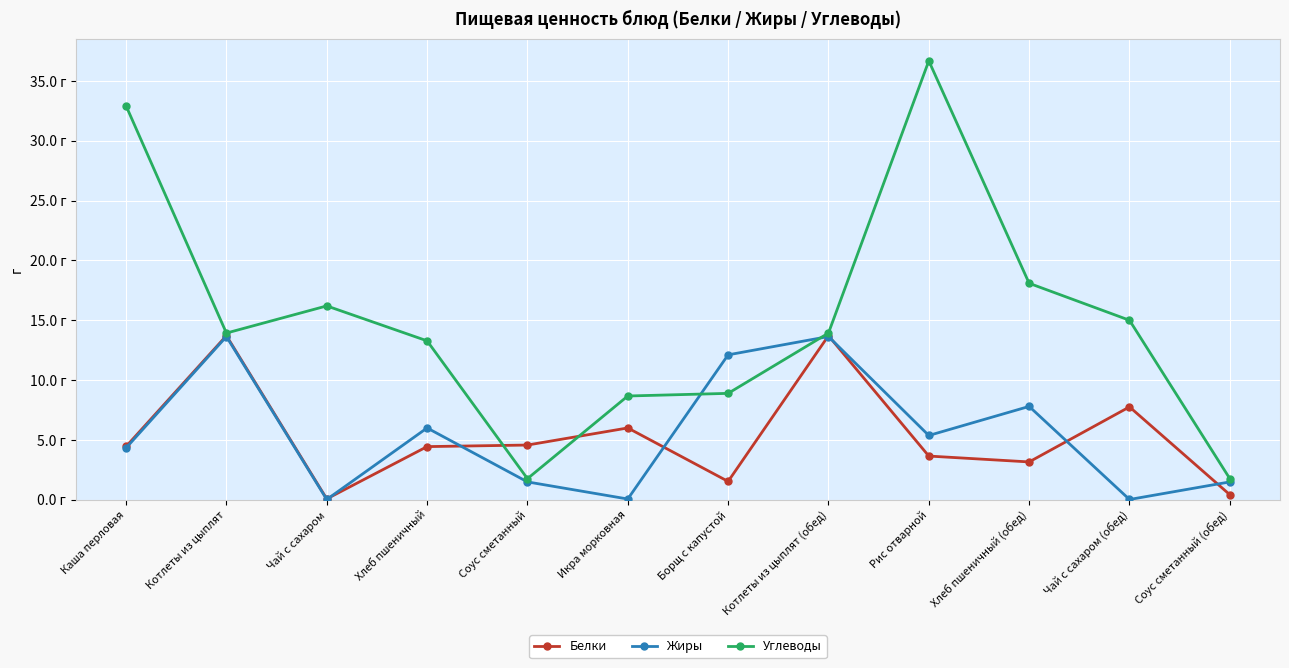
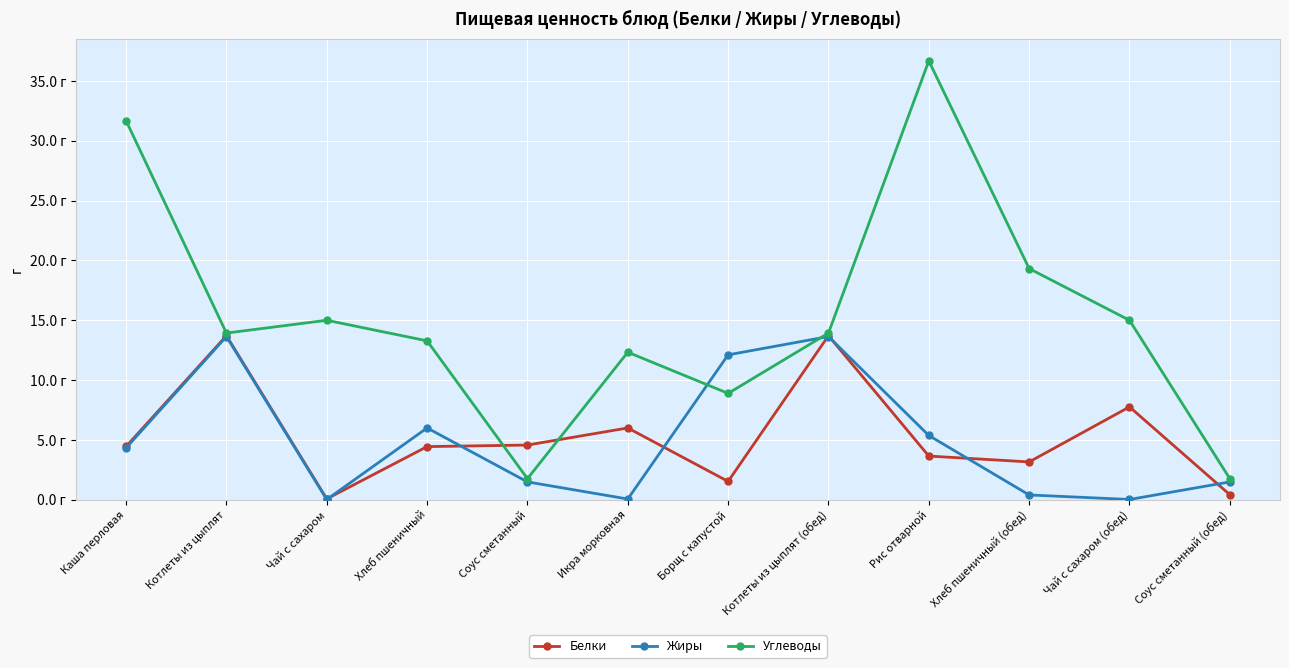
  {
    "Белки": {
      "Хлеб пшеничный": "4.4 г",
      "Соус сметанный": "4.6 г",
      "Икра морковная": "6.0 г",
      "Борщ с капустой": "1.5 г",
      "Рис отварной": "3.7 г",
      "Хлеб пшеничный (обед)": "3.2 г",
      "Чай с сахаром (обед)": "7.8 г",
      "Соус сметанный (обед)": "0.4 г"
    },
    "Жиры": {
      "Хлеб пшеничный": "6.0 г",
      "Соус сметанный": "1.5 г",
      "Икра морковная": "0.1 г",
      "Борщ с капустой": "12.1 г",
      "Рис отварной": "5.4 г",
-     "Хлеб пшеничный (обед)": "7.8 г",
+     "Хлеб пшеничный (обед)": "0.4 г",
      "Чай с сахаром (обед)": "0.0 г",
      "Соус сметанный (обед)": "1.5 г"
    },
    "Углеводы": {
-     "Каша перловая": "32.9 г",
+     "Каша перловая": "31.7 г",
      "Котлеты из цыплят": "13.9 г",
-     "Чай с сахаром": "16.2 г",
+     "Чай с сахаром": "15.0 г",
      "Хлеб пшеничный": "13.3 г",
      "Соус сметанный": "1.8 г",
-     "Икра морковная": "8.7 г",
+     "Икра морковная": "12.3 г",
      "Борщ с капустой": "8.9 г",
      "Котлеты из цыплят (обед)": "13.9 г",
      "Рис отварной": "36.7 г",
-     "Хлеб пшеничный (обед)": "18.1 г",
+     "Хлеб пшеничный (обед)": "19.3 г",
      "Чай с сахаром (обед)": "15.0 г",
      "Соус сметанный (обед)": "1.8 г"
    }
  }
